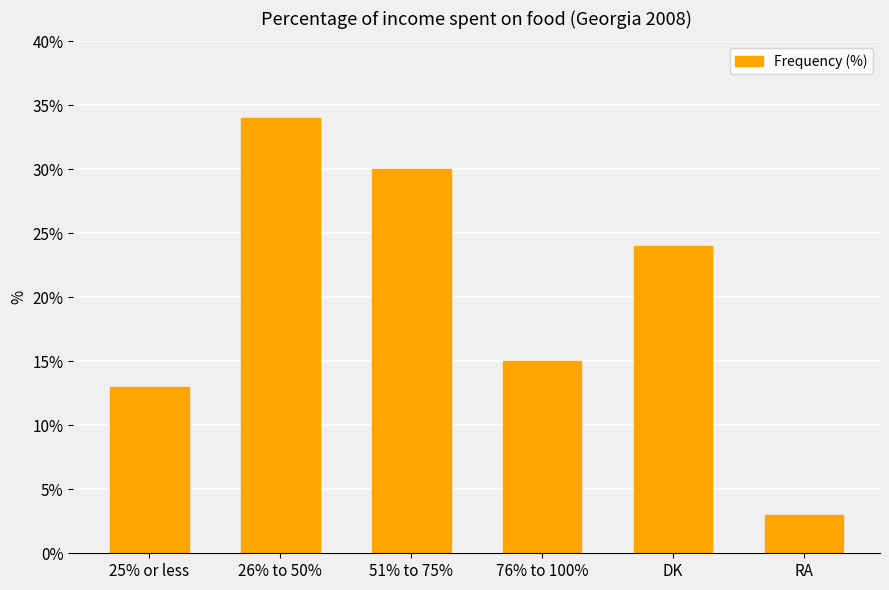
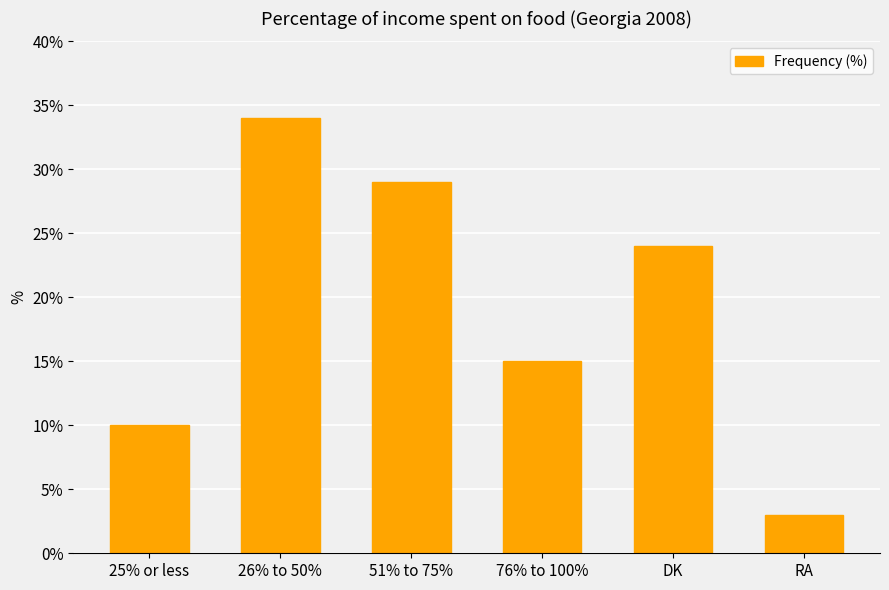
  {
-   "25% or less": "13%",
+   "25% or less": "10%",
    "26% to 50%": "34%",
-   "51% to 75%": "30%",
+   "51% to 75%": "29%",
    "76% to 100%": "15%",
    "DK": "24%",
    "RA": "3%"
  }
